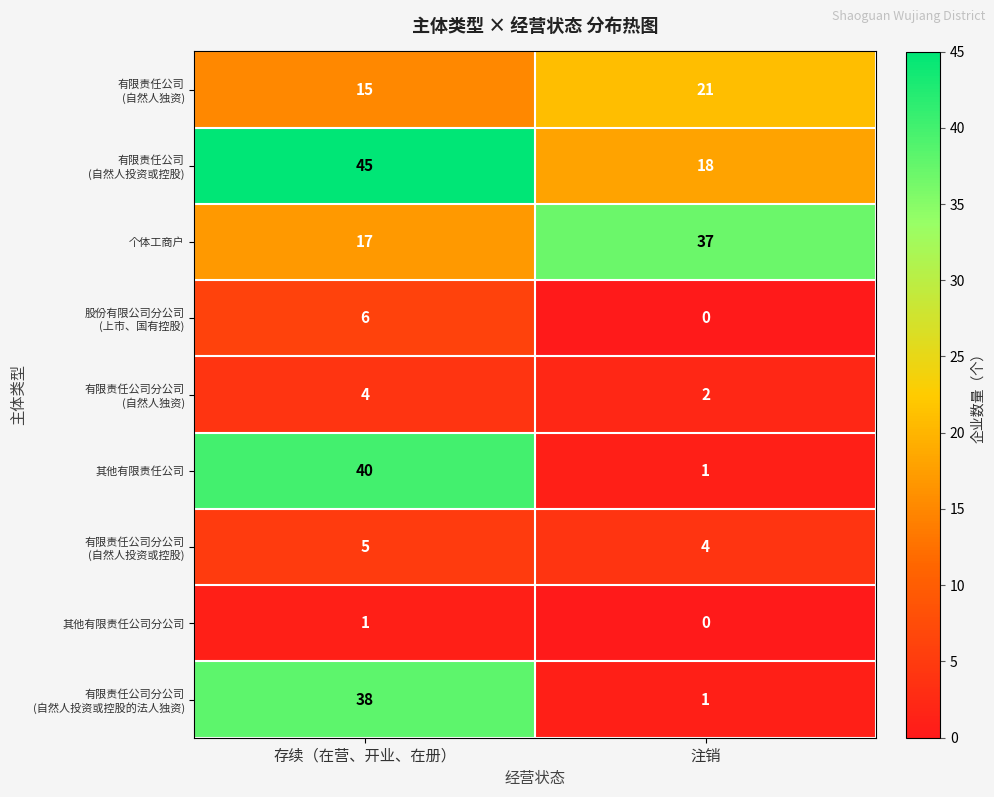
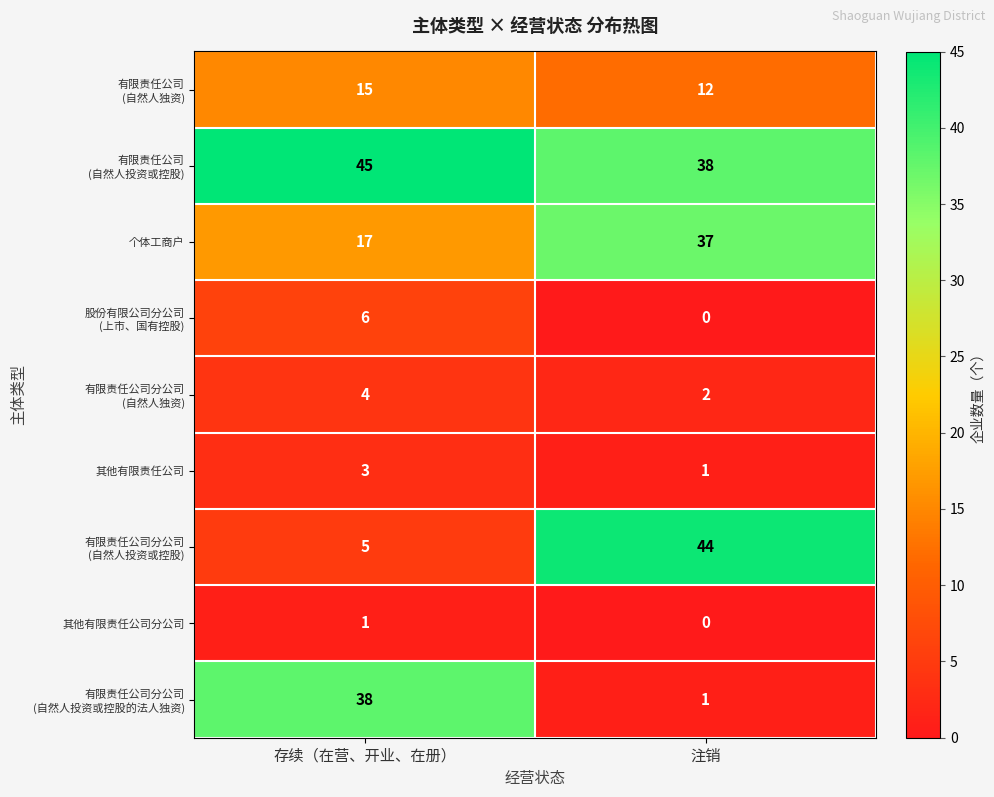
  {
    "有限责任公司 (自然人独资)": {
      "存续（在营、开业、在册）": 15,
-     "注销": 21
+     "注销": 12
    },
    "有限责任公司 (自然人投资或控股)": {
      "存续（在营、开业、在册）": 45,
-     "注销": 18
+     "注销": 38
    },
    "个体工商户": {
      "存续（在营、开业、在册）": 17,
      "注销": 37
    },
    "股份有限公司分公司 (上市、国有控股)": {
      "存续（在营、开业、在册）": 6,
      "注销": 0
    },
    "有限责任公司分公司 (自然人独资)": {
      "存续（在营、开业、在册）": 4,
      "注销": 2
    },
    "其他有限责任公司": {
-     "存续（在营、开业、在册）": 40,
+     "存续（在营、开业、在册）": 3,
      "注销": 1
    },
    "有限责任公司分公司 (自然人投资或控股)": {
      "存续（在营、开业、在册）": 5,
-     "注销": 4
+     "注销": 44
    },
    "其他有限责任公司分公司": {
      "存续（在营、开业、在册）": 1,
      "注销": 0
    },
    "有限责任公司分公司 (自然人投资或控股的法人独资)": {
      "存续（在营、开业、在册）": 38,
      "注销": 1
    }
  }
